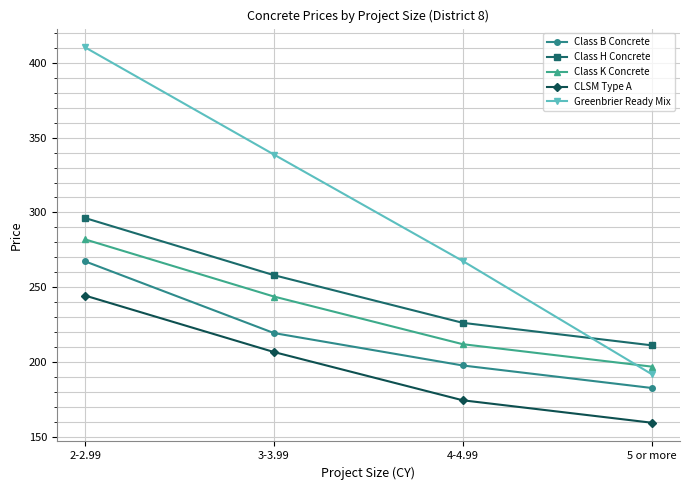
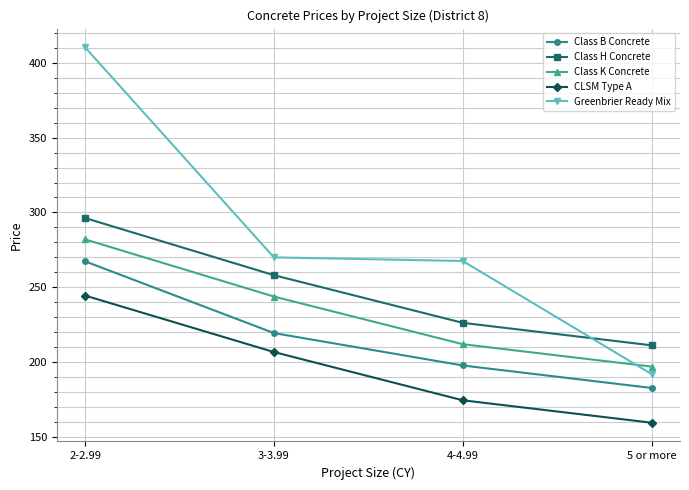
  {
    "Greenbrier Ready Mix": {
      "2-2.99": 411,
-     "3-3.99": 339,
+     "3-3.99": 270,
      "4-4.99": 268,
      "5 or more": 192
    }
  }
